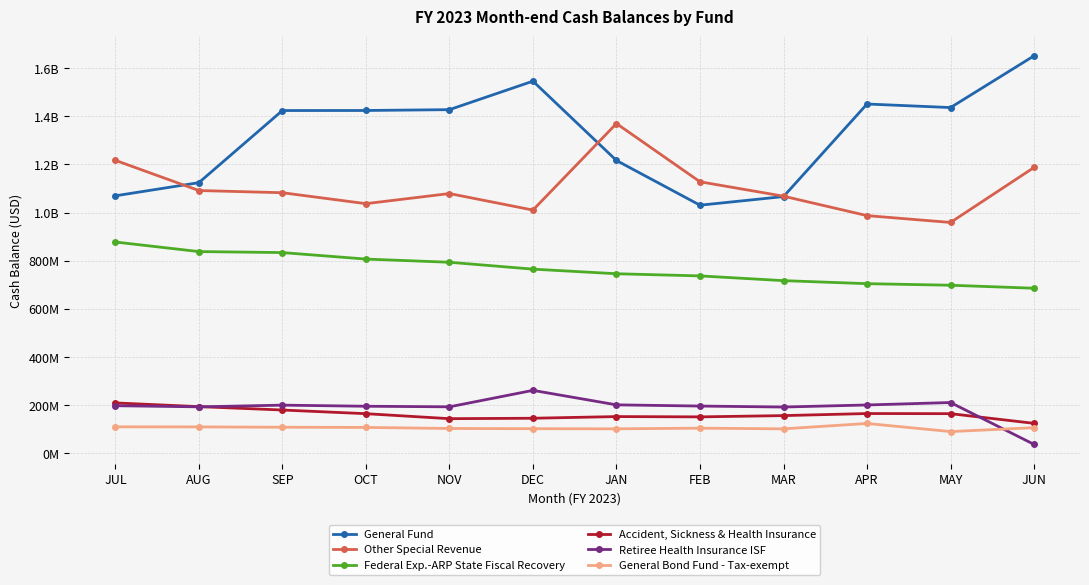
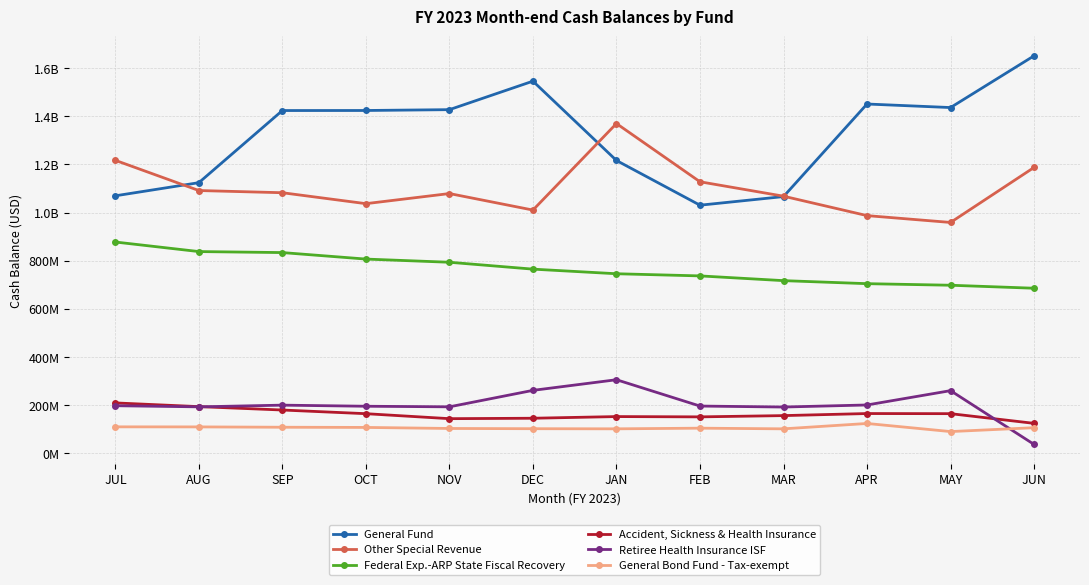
  {
    "General Fund": {
      "JUL": 1070000000,
      "AUG": 1120000000,
      "SEP": 1420000000,
      "OCT": 1420000000,
      "NOV": 1430000000,
      "DEC": 1550000000,
      "JAN": 1220000000,
      "FEB": 1030000000,
      "APR": 1450000000,
      "MAY": 1440000000,
      "JUN": 1650000000
    },
    "Other Special Revenue": {
      "JUL": 1220000000,
      "AUG": 1090000000,
      "SEP": 1080000000,
      "OCT": 1040000000,
      "NOV": 1080000000,
      "DEC": 1010000000,
      "JAN": 1370000000,
      "FEB": 1130000000,
      "APR": 990000000,
      "MAY": 960000000,
      "JUN": 1190000000
    },
    "Federal Exp.-ARP State Fiscal Recovery": {
      "JUL": 880000000,
      "AUG": 840000000,
      "SEP": 830000000,
      "OCT": 810000000,
      "NOV": 790000000,
      "DEC": 770000000,
      "JAN": 750000000,
      "FEB": 740000000,
      "MAR": 720000000,
      "APR": 700000000,
      "MAY": 700000000,
      "JUN": 690000000
    },
    "Accident, Sickness & Health Insurance": {
      "JUL": 210000000,
      "SEP": 180000000,
      "OCT": 160000000,
      "NOV": 140000000,
      "DEC": 150000000,
      "JAN": 150000000,
      "FEB": 150000000,
      "MAR": 160000000,
      "APR": 170000000,
      "MAY": 160000000,
      "JUN": 120000000
    },
    "Retiree Health Insurance ISF": {
      "JUL": 200000000,
      "SEP": 200000000,
      "OCT": 200000000,
      "NOV": 190000000,
      "DEC": 260000000,
-     "JAN": 200000000,
+     "JAN": 310000000,
      "FEB": 200000000,
      "MAR": 190000000,
      "APR": 200000000,
-     "MAY": 210000000,
+     "MAY": 260000000,
      "JUN": 40000000
    },
    "General Bond Fund - Tax-exempt": {
      "JUL": 110000000,
      "AUG": 110000000,
      "SEP": 110000000,
      "OCT": 110000000,
      "NOV": 100000000,
      "DEC": 100000000,
      "JAN": 100000000,
      "FEB": 100000000,
      "MAR": 100000000,
      "APR": 120000000,
      "MAY": 90000000,
      "JUN": 110000000
    }
  }
